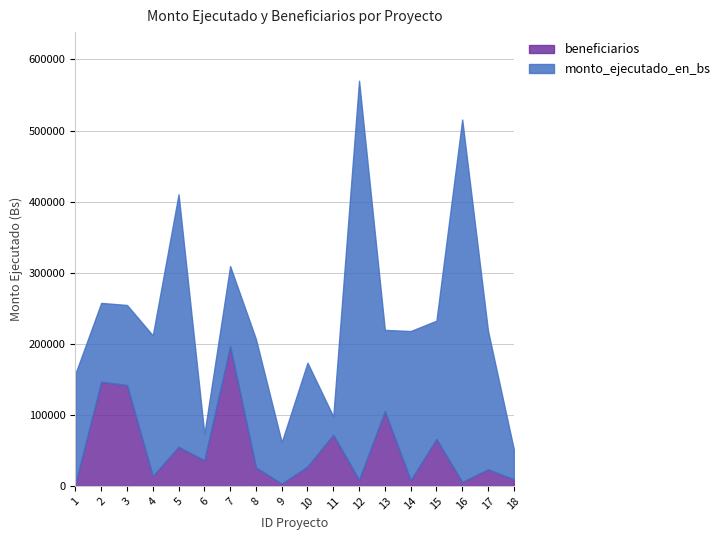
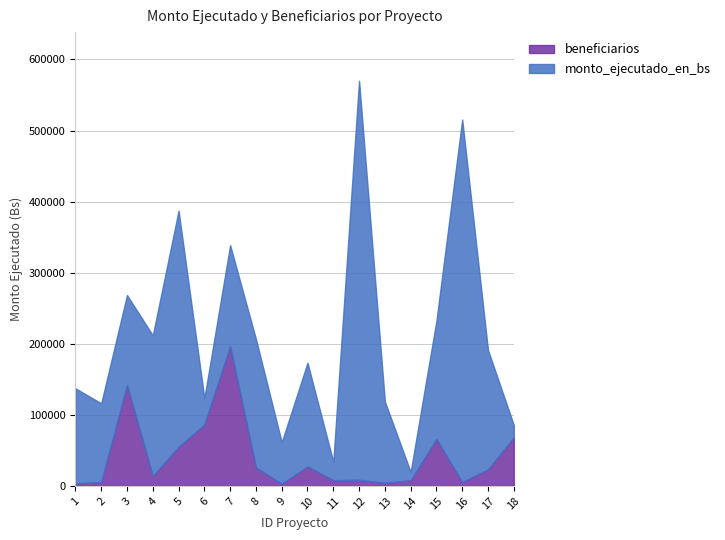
  {
    "beneficiarios": {
      "1": 0,
-     "2": 150000,
+     "2": 10000,
      "3": 140000,
      "4": 10000,
      "5": 50000,
-     "6": 40000,
+     "6": 90000,
      "7": 200000,
      "8": 30000,
      "10": 30000,
-     "11": 70000,
+     "11": 10000,
      "12": 10000,
-     "13": 110000,
+     "13": 0,
      "14": 10000,
      "15": 70000,
      "16": 10000,
      "17": 20000,
-     "18": 10000
+     "18": 70000
    },
    "monto_ejecutado_en_bs": {
-     "1": 150000,
+     "1": 130000,
      "2": 110000,
-     "3": 110000,
+     "3": 130000,
      "4": 200000,
-     "5": 360000,
+     "5": 330000,
      "6": 40000,
-     "7": 110000,
+     "7": 140000,
      "8": 180000,
      "9": 60000,
      "10": 150000,
      "11": 30000,
      "12": 560000,
      "13": 110000,
-     "14": 210000,
+     "14": 10000,
      "15": 170000,
      "16": 510000,
-     "17": 200000,
-     "18": 40000
+     "17": 170000,
+     "18": 20000
    }
  }
